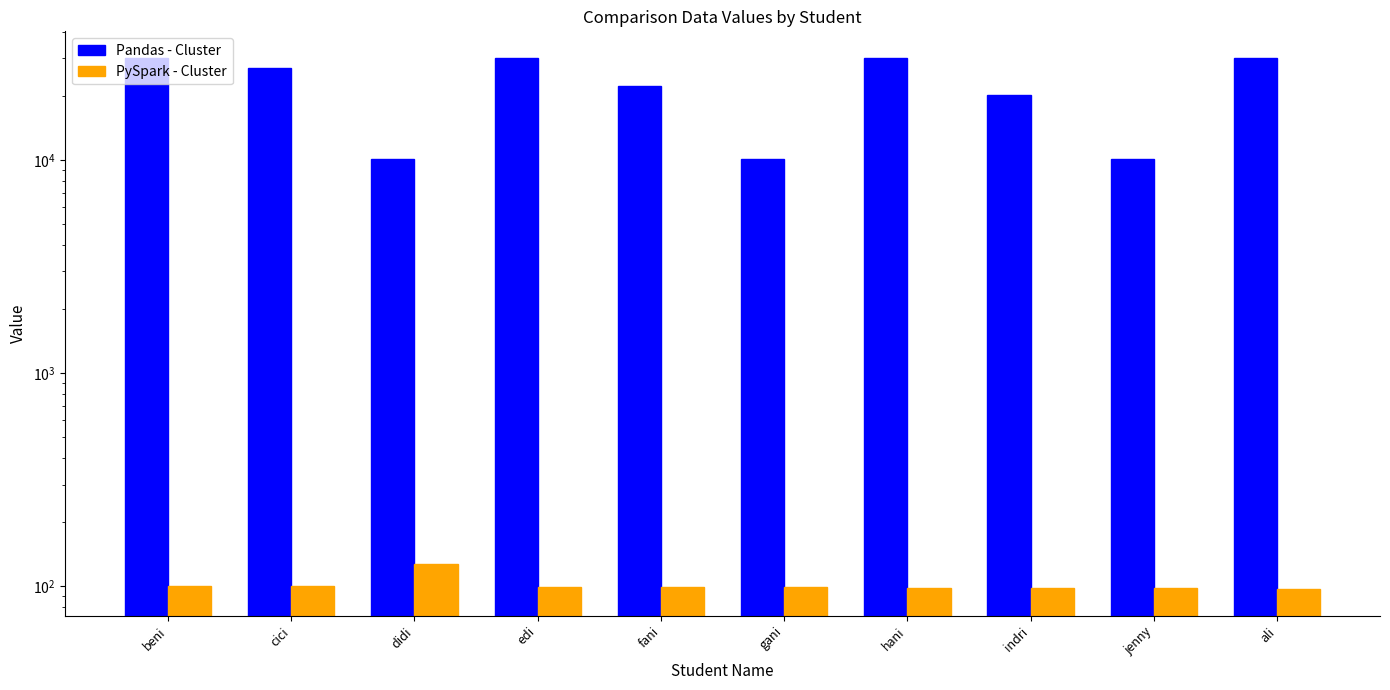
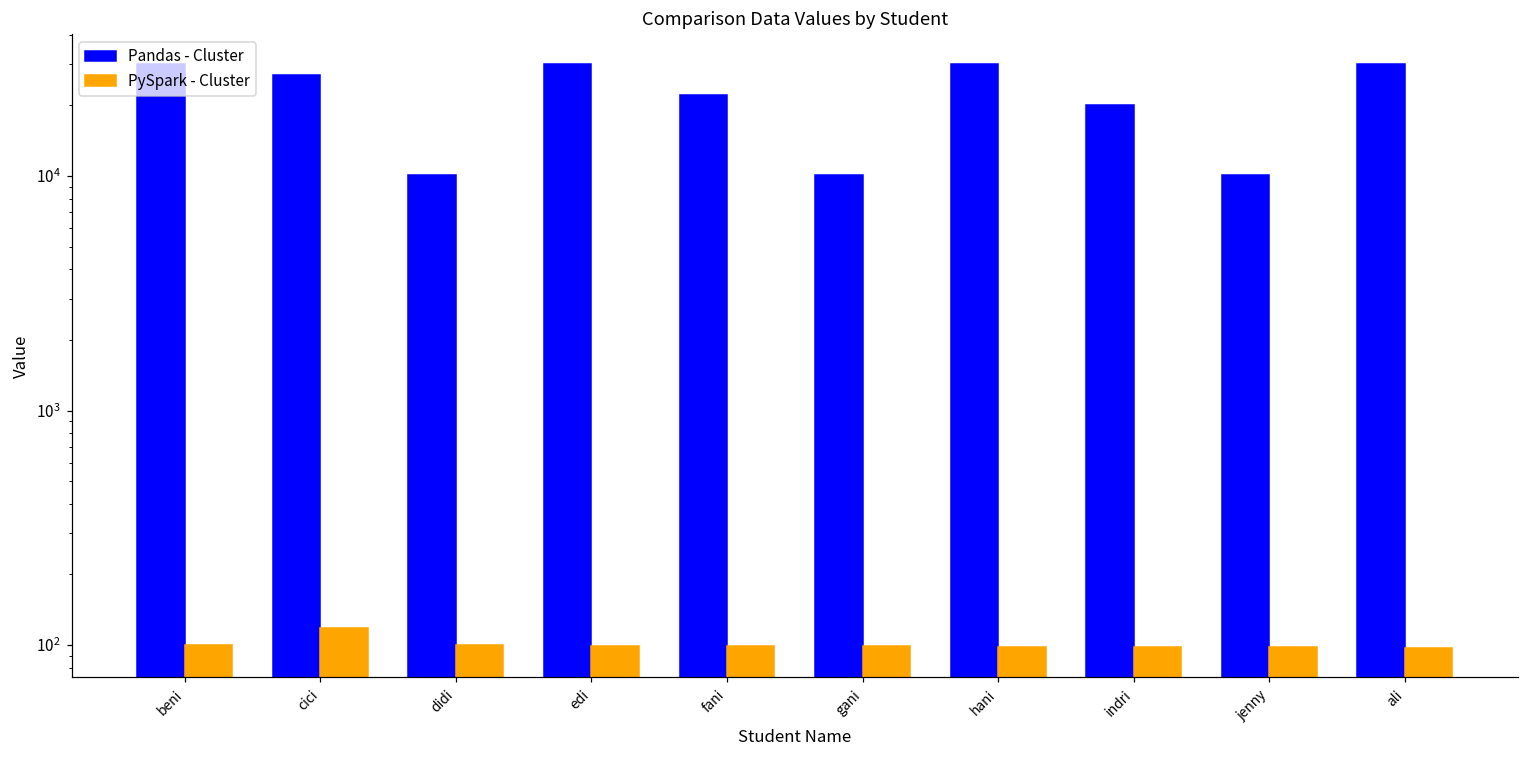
  {
    "Pandas - Cluster": {
      "cici": 27000,
      "didi": 10000,
      "edi": 30000,
      "fani": 22000,
      "gani": 10000,
      "hani": 30000,
      "indri": 20000,
      "jenny": 10000,
      "ali": 30000
    },
    "PySpark - Cluster": {
      "beni": 100,
-     "cici": 100,
-     "didi": 130,
+     "cici": 120,
+     "didi": 100,
      "edi": 100,
      "fani": 100,
      "gani": 100,
      "hani": 100,
      "indri": 100,
      "jenny": 100,
      "ali": 100
    }
  }
